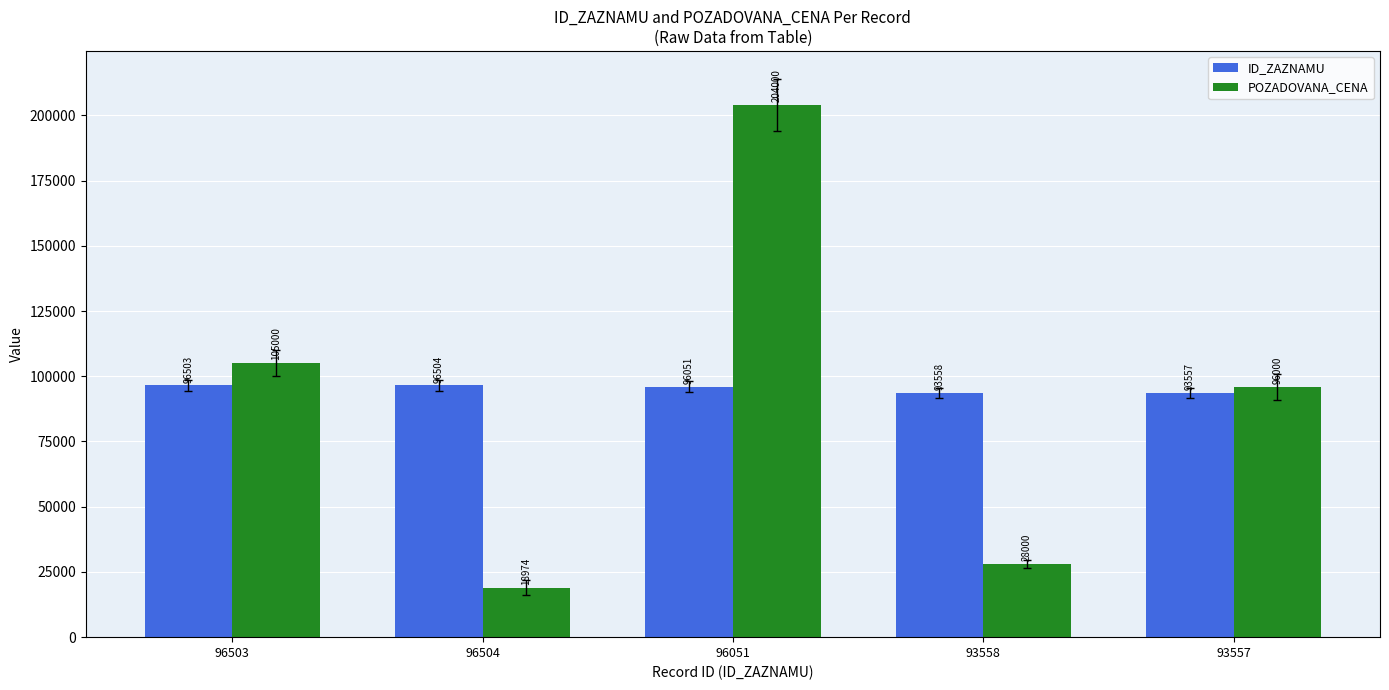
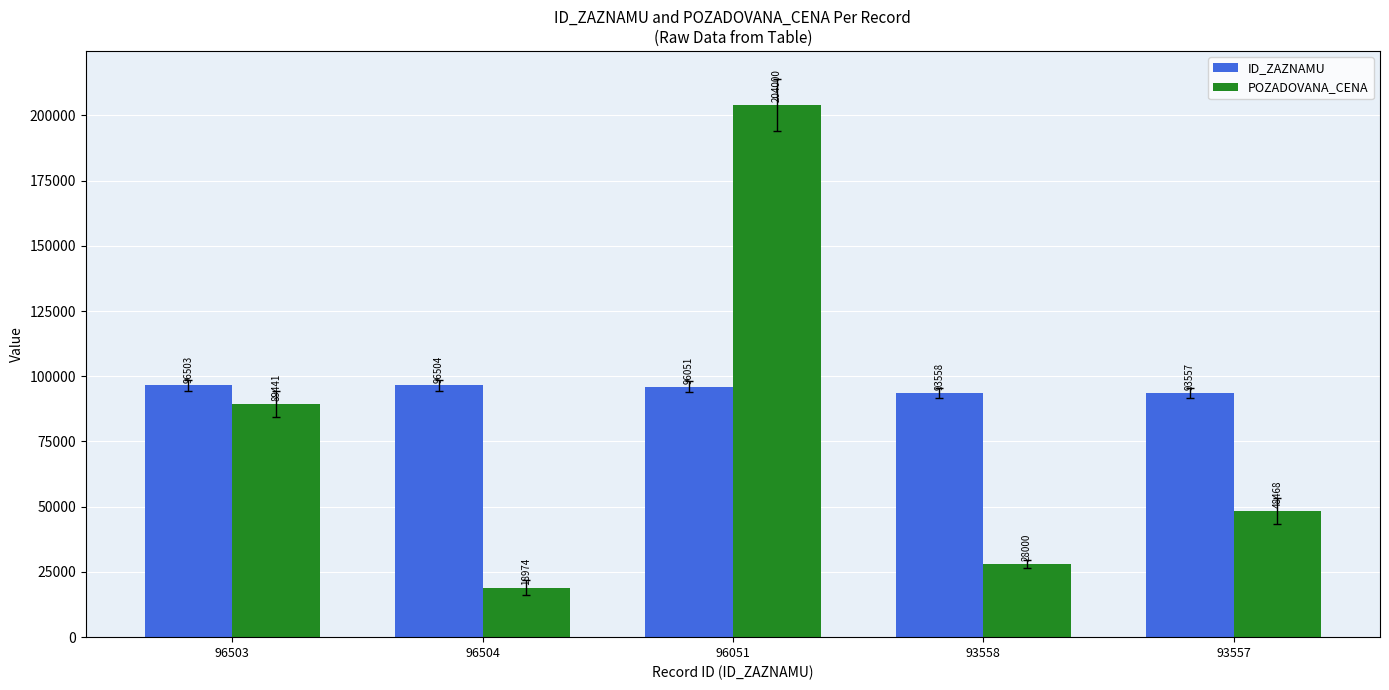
  {
    "POZADOVANA_CENA": {
-     "96503": 105000,
-     "93557": 96000
+     "96503": 89441,
+     "93557": 48468
    }
  }
